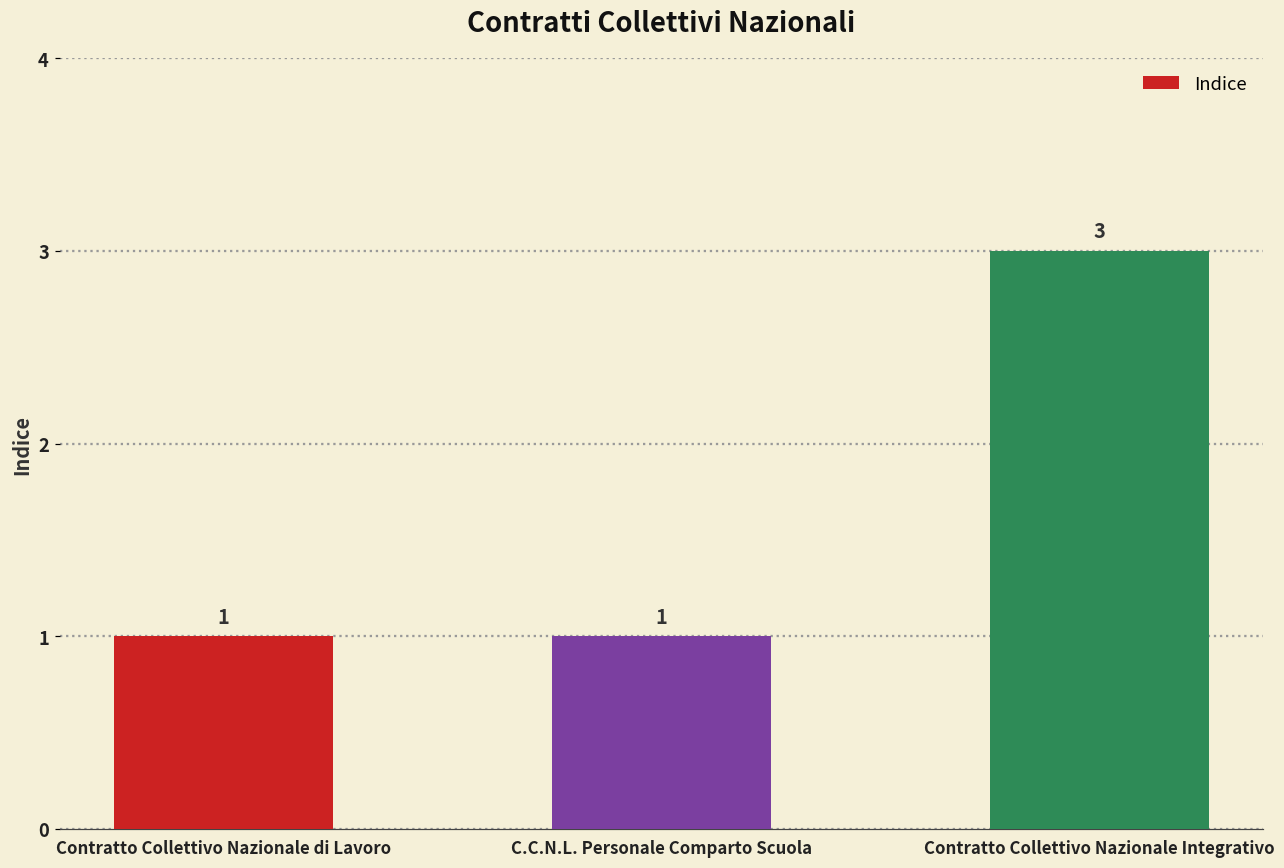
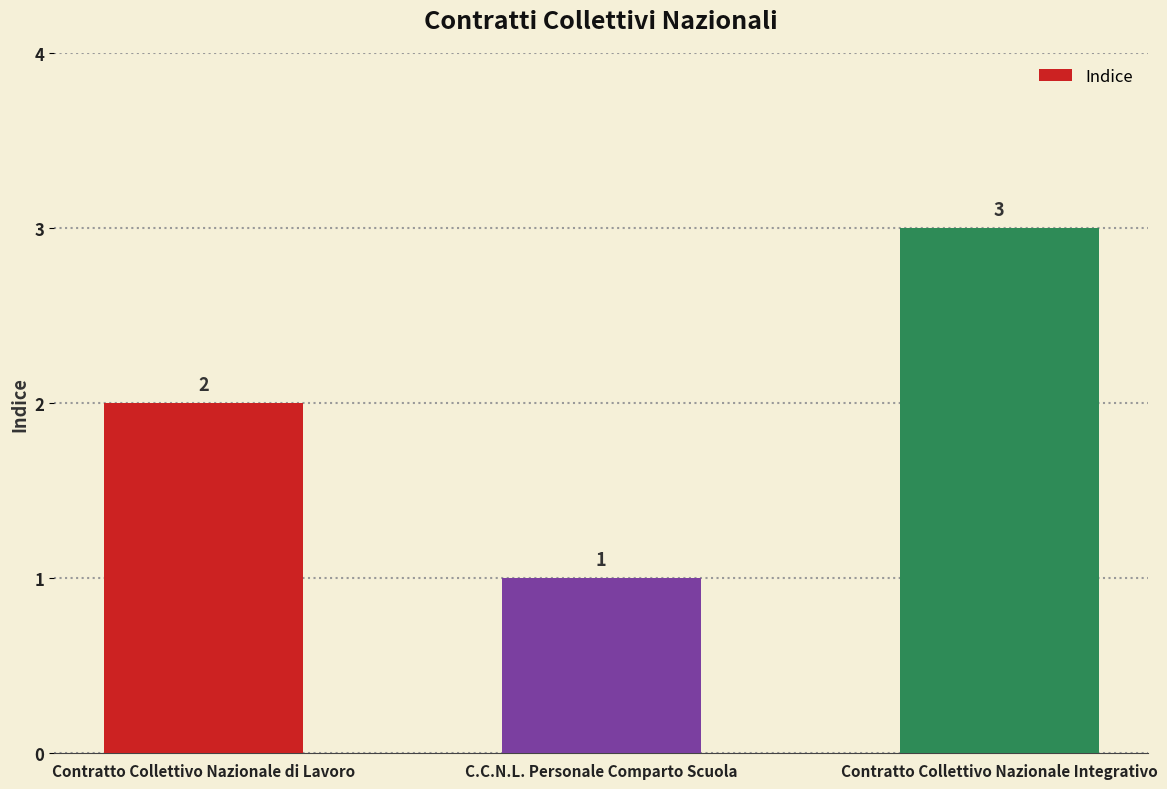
  {
-   "Contratto Collettivo Nazionale di Lavoro": 1,
+   "Contratto Collettivo Nazionale di Lavoro": 2,
    "C.C.N.L. Personale Comparto Scuola": 1,
    "Contratto Collettivo Nazionale Integrativo": 3
  }
